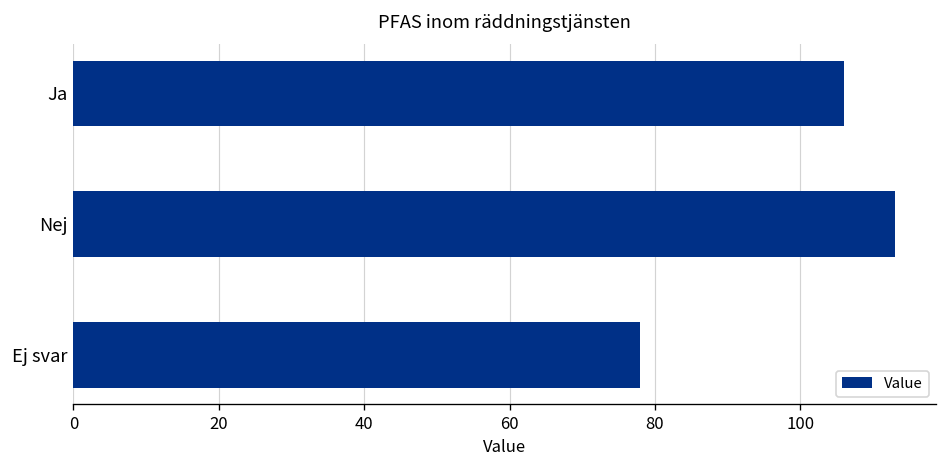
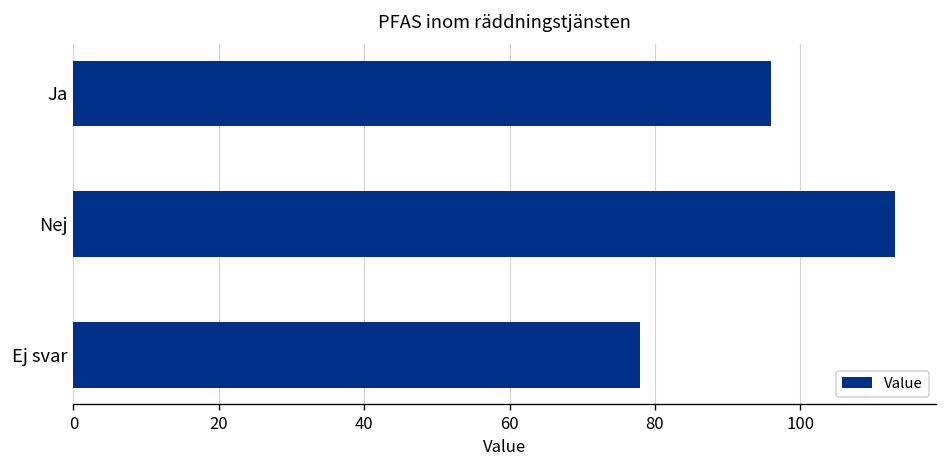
  {
-   "Ja": 106,
+   "Ja": 96,
    "Nej": 113,
    "Ej svar": 78
  }
